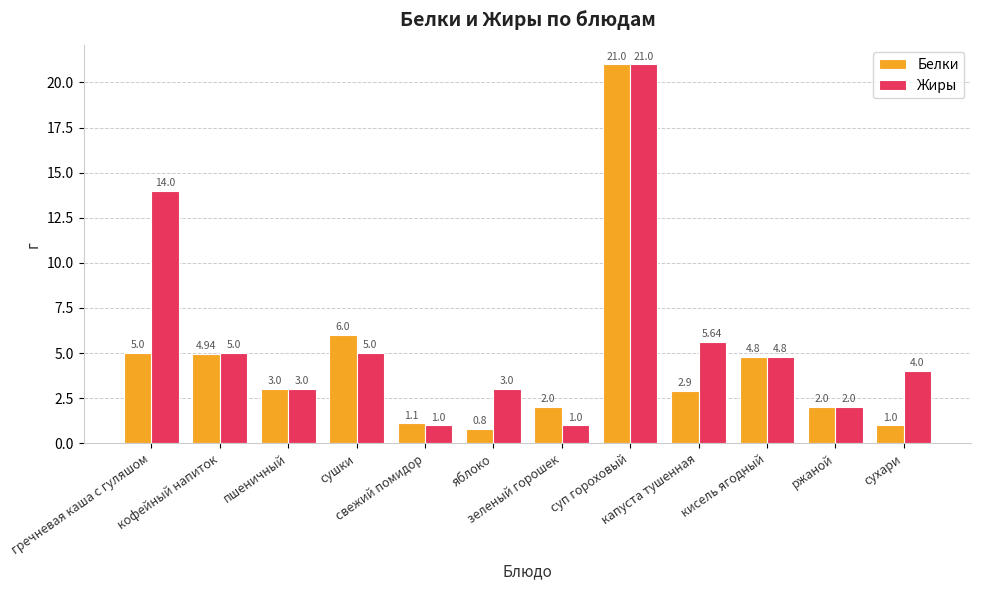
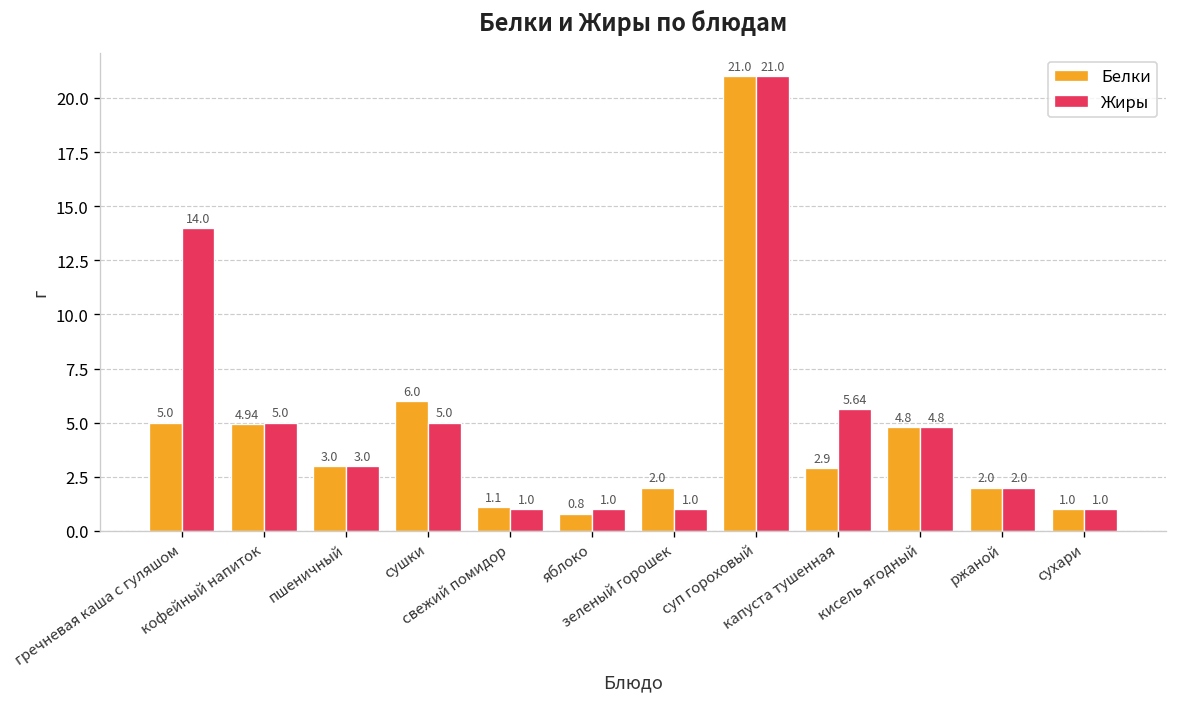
  {
    "Белки": {
      "гречневая каша с гуляшом": 5.0,
      "кофейный напиток": 4.94,
      "пшеничный": 3.0,
      "сушки": 6.0,
      "свежий помидор": 1.1,
      "яблоко": 0.8,
      "зеленый горошек": 2.0,
      "суп гороховый": 21.0,
      "капуста тушенная": 2.9,
      "кисель ягодный": 4.8,
      "ржаной": 2.0,
      "сухари": 1.0
    },
    "Жиры": {
      "гречневая каша с гуляшом": 14.0,
      "кофейный напиток": 5.0,
      "пшеничный": 3.0,
      "сушки": 5.0,
      "свежий помидор": 1.0,
-     "яблоко": 3.0,
+     "яблоко": 1.0,
      "зеленый горошек": 1.0,
      "суп гороховый": 21.0,
      "капуста тушенная": 5.64,
      "кисель ягодный": 4.8,
      "ржаной": 2.0,
-     "сухари": 4.0
+     "сухари": 1.0
    }
  }
